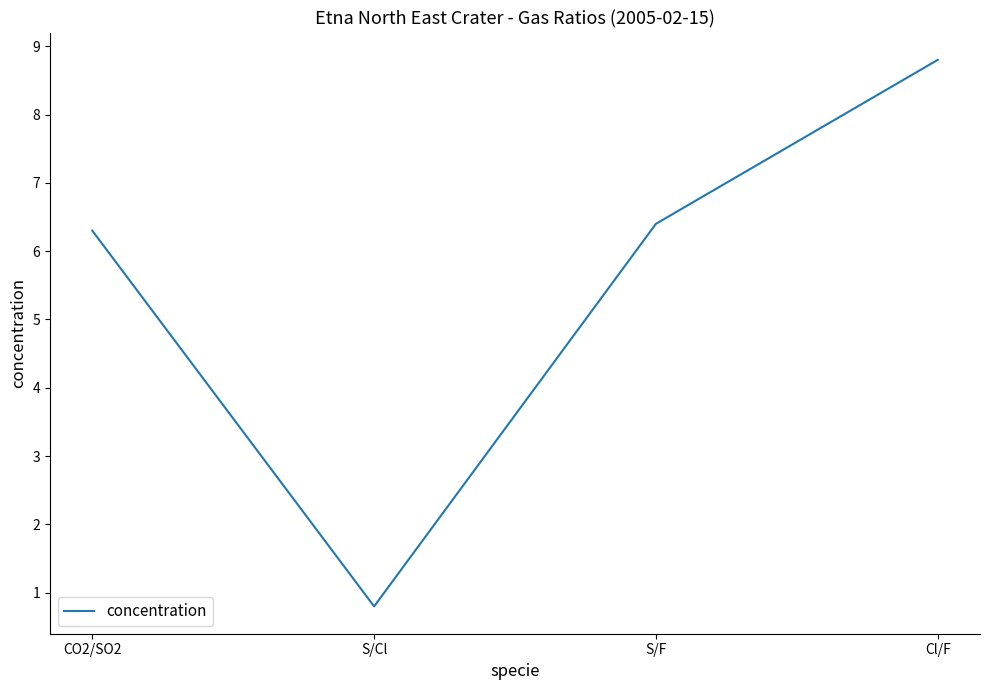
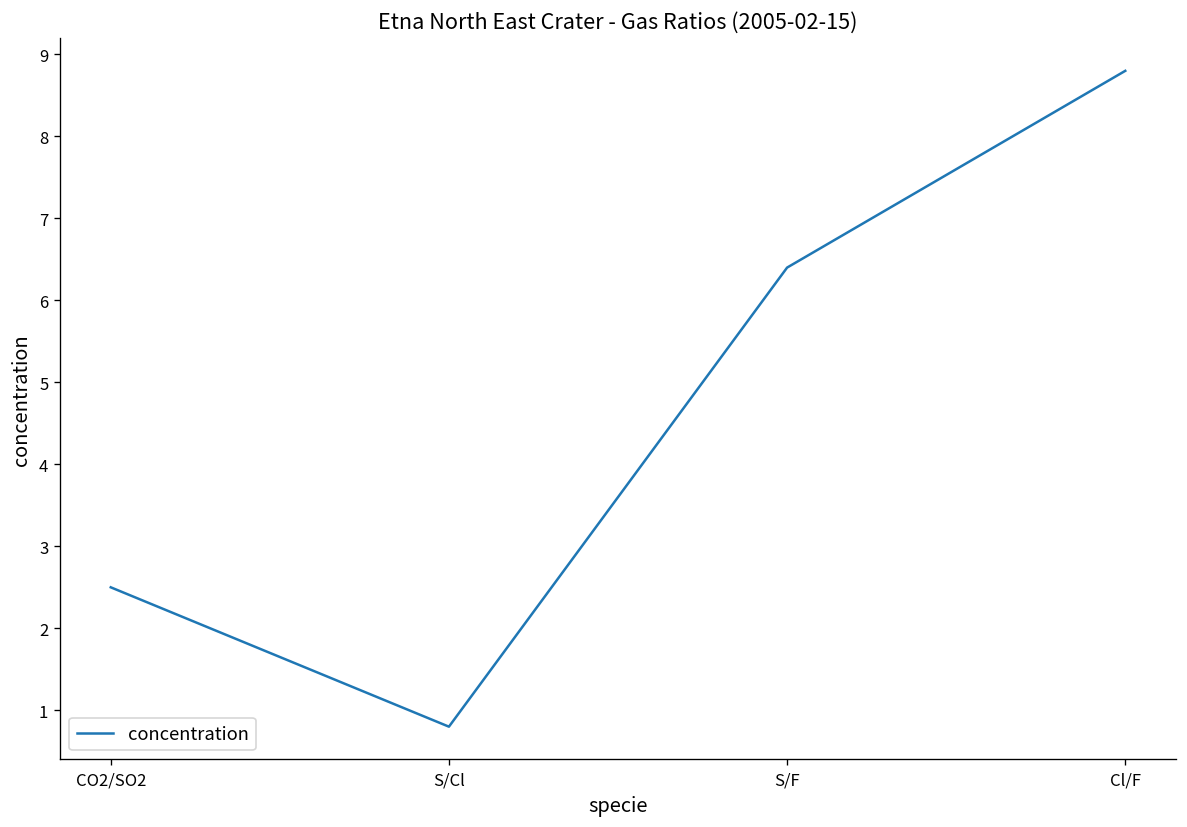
  {
-   "CO2/SO2": 6.3,
+   "CO2/SO2": 2.5,
    "S/Cl": 0.8,
    "S/F": 6.4,
    "Cl/F": 8.8
  }
